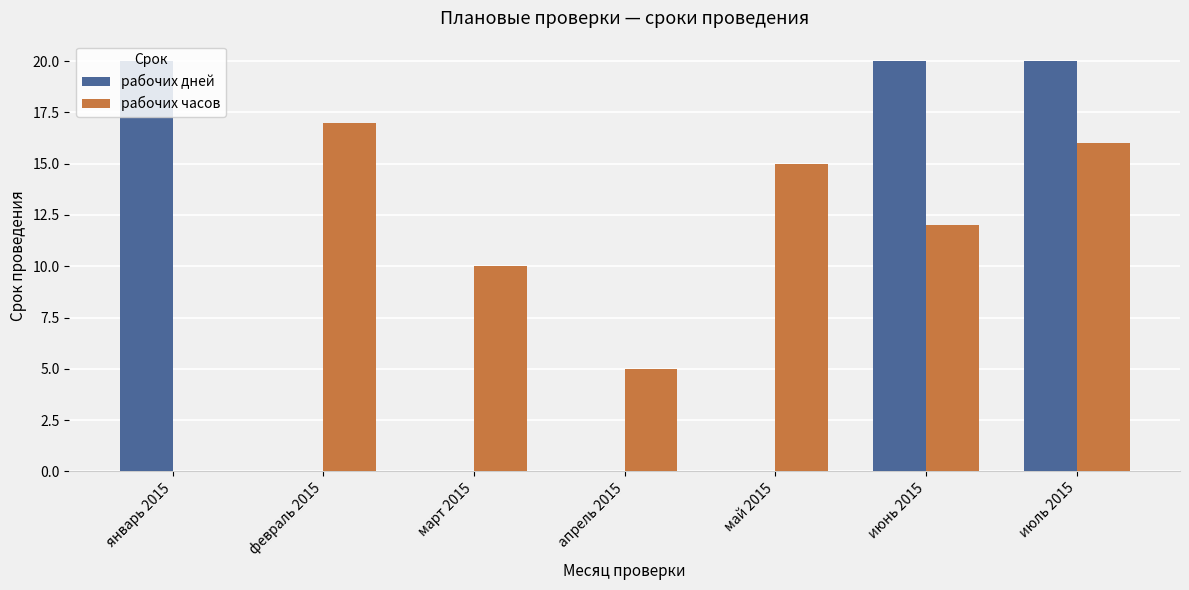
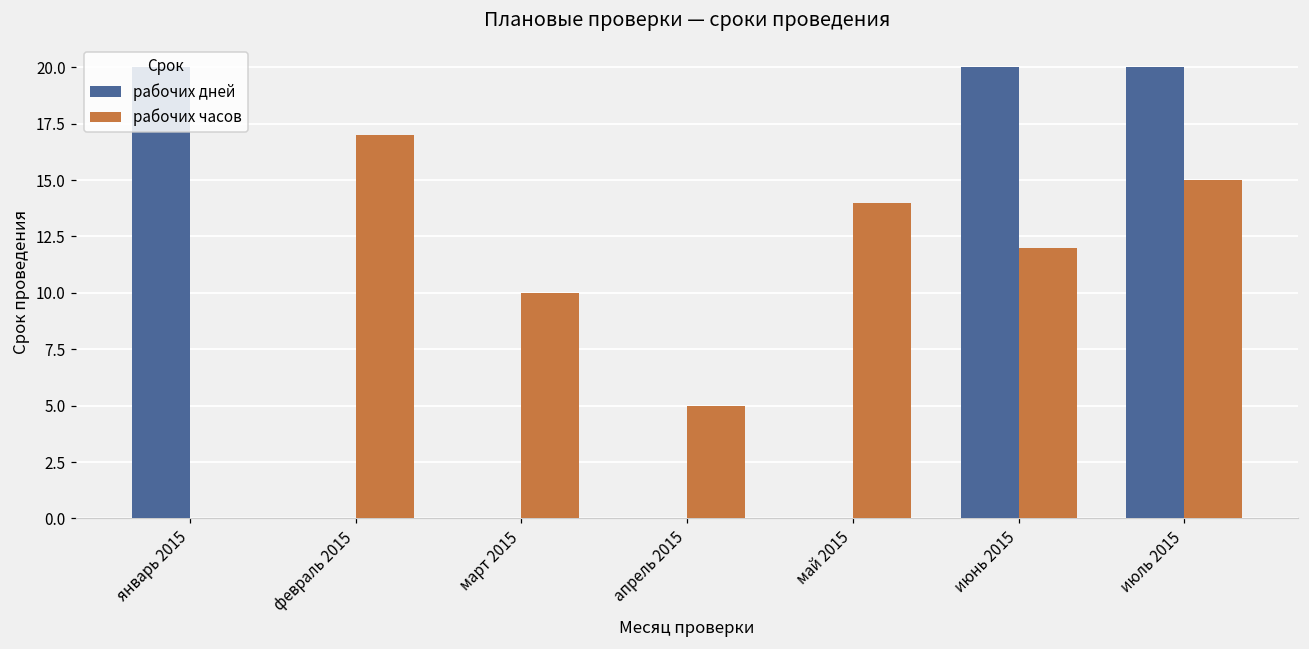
  {
    "рабочих дней": {
      "февраль 2015": 0,
      "март 2015": 0,
      "апрель 2015": 0,
      "май 2015": 0,
      "июнь 2015": 20,
      "июль 2015": 20
    },
    "рабочих часов": {
      "январь 2015": 0,
      "февраль 2015": 17,
      "март 2015": 10,
      "апрель 2015": 5,
-     "май 2015": 15,
+     "май 2015": 14,
      "июнь 2015": 12,
-     "июль 2015": 16
+     "июль 2015": 15
    }
  }
